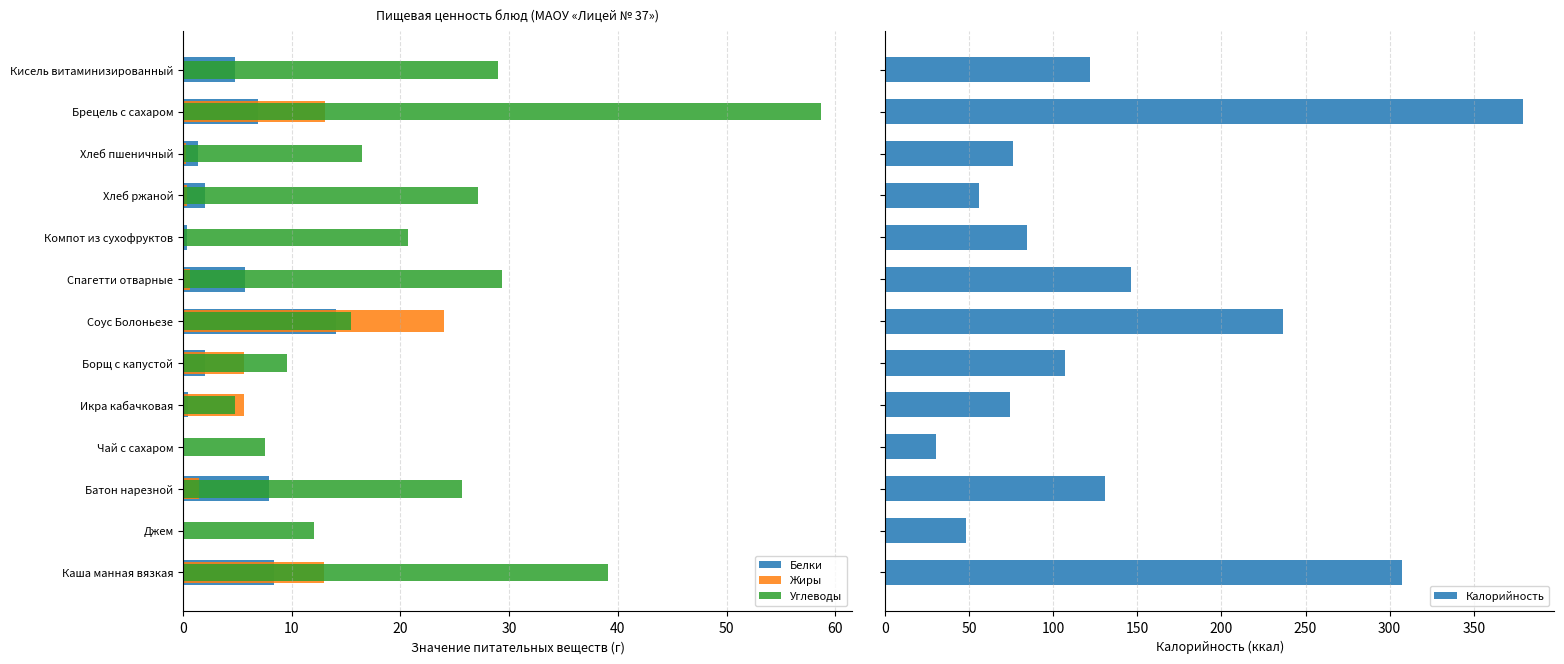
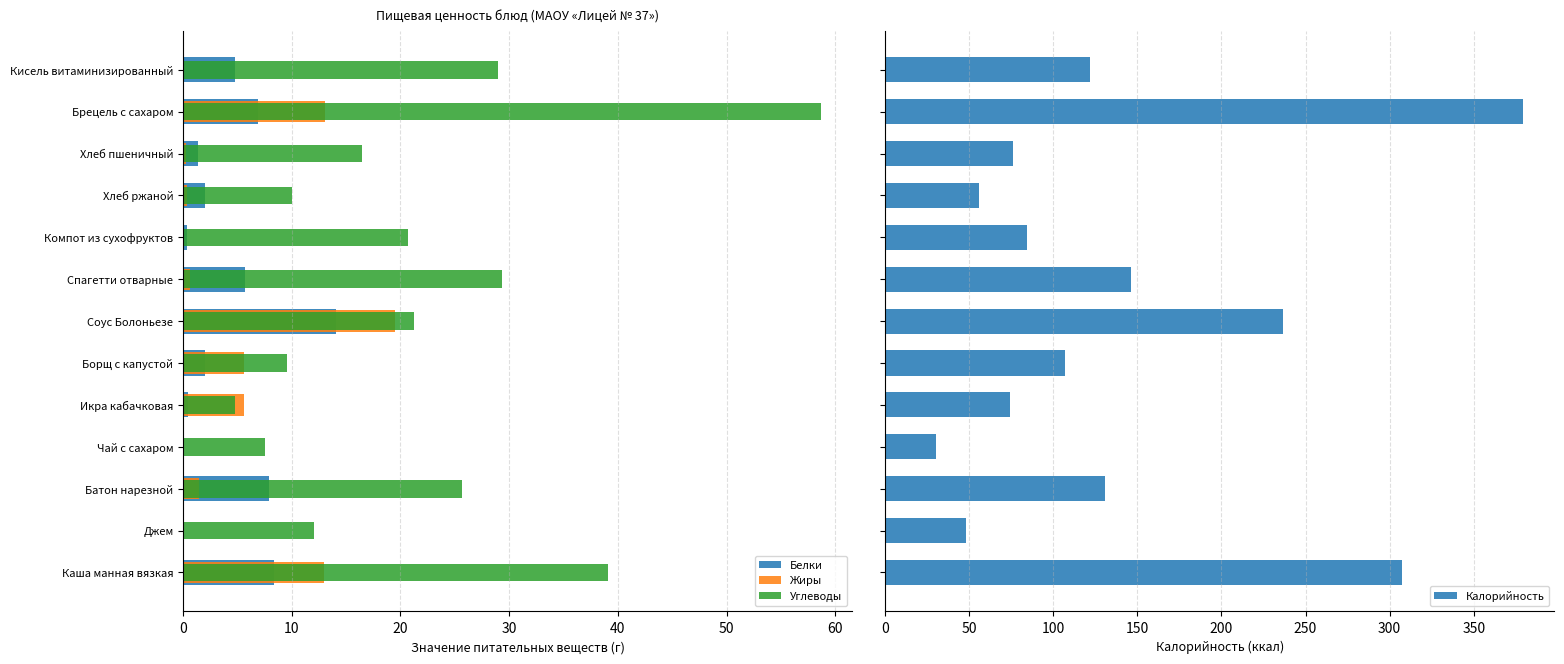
  {
    "Пищевая ценность блюд (МАОУ «Лицей № 37»)": {
      "Жиры": {
        "Кисель витаминизированный": 0.0,
        "Компот из сухофруктов": 0.0,
-       "Соус Болоньезе": 24.0,
+       "Соус Болоньезе": 19.5,
        "Икра кабачковая": 5.6,
        "Чай с сахаром": 0.0,
        "Джем": 0.0
      },
      "Углеводы": {
        "Кисель витаминизированный": 29.0,
        "Брецель с сахаром": 58.7,
        "Хлеб пшеничный": 16.5,
-       "Хлеб ржаной": 27.1,
+       "Хлеб ржаной": 10.0,
        "Компот из сухофруктов": 20.7,
        "Спагетти отварные": 29.3,
-       "Соус Болоньезе": 15.4,
+       "Соус Болоньезе": 21.2,
        "Борщ с капустой": 9.6,
        "Чай с сахаром": 7.5,
        "Батон нарезной": 25.7,
        "Джем": 12.0,
        "Каша манная вязкая": 39.1
      }
    }
  }
